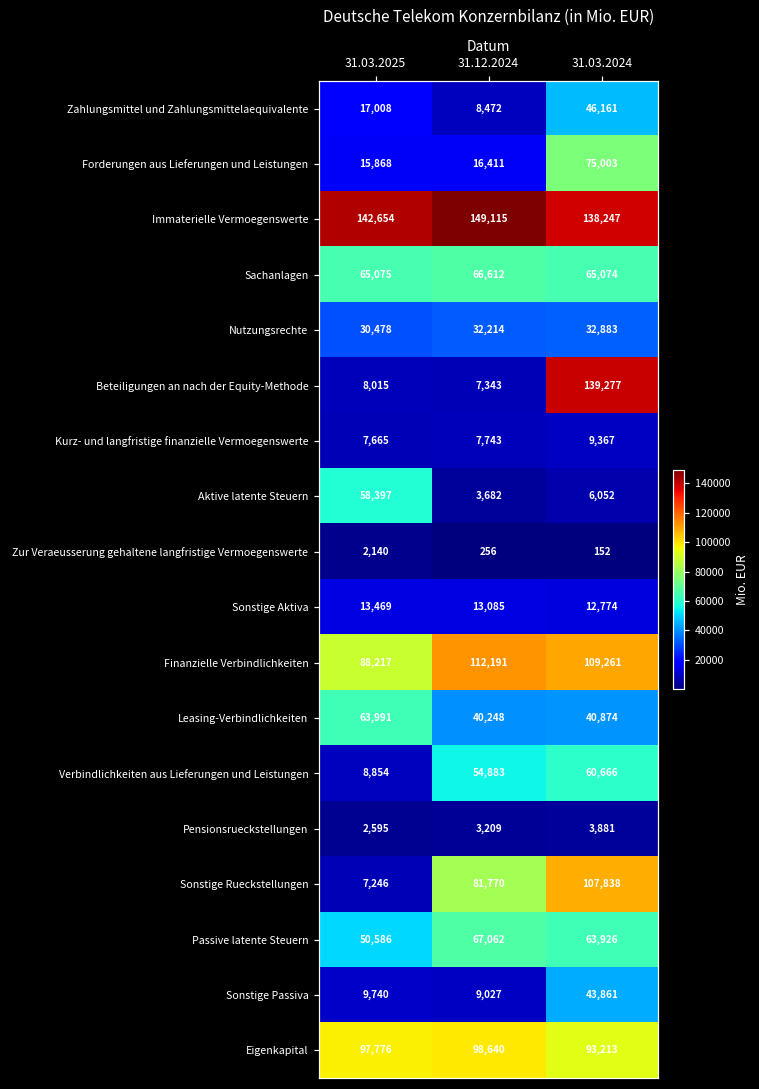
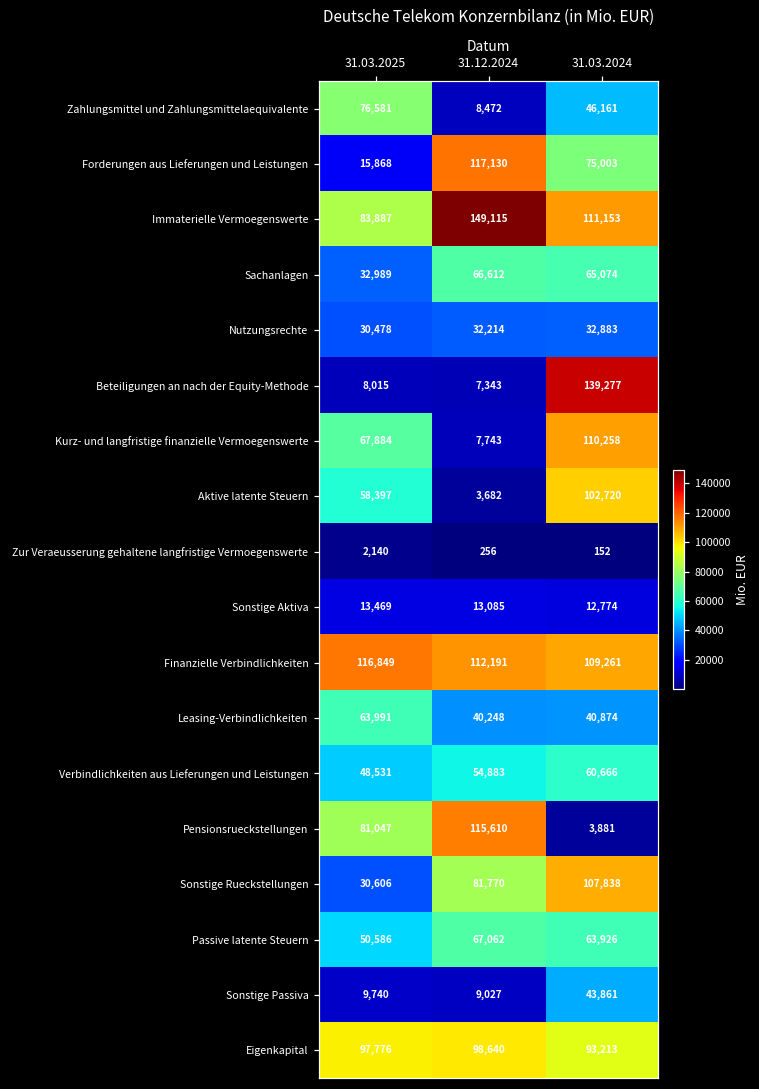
  {
    "Zahlungsmittel und Zahlungsmittelaequivalente": {
-     "31.03.2025": "17,008",
+     "31.03.2025": "76,581",
      "31.12.2024": "8,472",
      "31.03.2024": "46,161"
    },
    "Forderungen aus Lieferungen und Leistungen": {
      "31.03.2025": "15,868",
-     "31.12.2024": "16,411",
+     "31.12.2024": "117,130",
      "31.03.2024": "75,003"
    },
    "Immaterielle Vermoegenswerte": {
-     "31.03.2025": "142,654",
+     "31.03.2025": "83,887",
      "31.12.2024": "149,115",
-     "31.03.2024": "138,247"
+     "31.03.2024": "111,153"
    },
    "Sachanlagen": {
-     "31.03.2025": "65,075",
+     "31.03.2025": "32,989",
      "31.12.2024": "66,612",
      "31.03.2024": "65,074"
    },
    "Nutzungsrechte": {
      "31.03.2025": "30,478",
      "31.12.2024": "32,214",
      "31.03.2024": "32,883"
    },
    "Beteiligungen an nach der Equity-Methode": {
      "31.03.2025": "8,015",
      "31.12.2024": "7,343",
      "31.03.2024": "139,277"
    },
    "Kurz- und langfristige finanzielle Vermoegenswerte": {
-     "31.03.2025": "7,665",
+     "31.03.2025": "67,884",
      "31.12.2024": "7,743",
-     "31.03.2024": "9,367"
+     "31.03.2024": "110,258"
    },
    "Aktive latente Steuern": {
      "31.03.2025": "58,397",
      "31.12.2024": "3,682",
-     "31.03.2024": "6,052"
+     "31.03.2024": "102,720"
    },
    "Zur Veraeusserung gehaltene langfristige Vermoegenswerte": {
      "31.03.2025": "2,140",
      "31.12.2024": "256",
      "31.03.2024": "152"
    },
    "Sonstige Aktiva": {
      "31.03.2025": "13,469",
      "31.12.2024": "13,085",
      "31.03.2024": "12,774"
    },
    "Finanzielle Verbindlichkeiten": {
-     "31.03.2025": "88,217",
+     "31.03.2025": "116,849",
      "31.12.2024": "112,191",
      "31.03.2024": "109,261"
    },
    "Leasing-Verbindlichkeiten": {
      "31.03.2025": "63,991",
      "31.12.2024": "40,248",
      "31.03.2024": "40,874"
    },
    "Verbindlichkeiten aus Lieferungen und Leistungen": {
-     "31.03.2025": "8,854",
+     "31.03.2025": "48,531",
      "31.12.2024": "54,883",
      "31.03.2024": "60,666"
    },
    "Pensionsrueckstellungen": {
-     "31.03.2025": "2,595",
-     "31.12.2024": "3,209",
+     "31.03.2025": "81,047",
+     "31.12.2024": "115,610",
      "31.03.2024": "3,881"
    },
    "Sonstige Rueckstellungen": {
-     "31.03.2025": "7,246",
+     "31.03.2025": "30,606",
      "31.12.2024": "81,770",
      "31.03.2024": "107,838"
    },
    "Passive latente Steuern": {
      "31.03.2025": "50,586",
      "31.12.2024": "67,062",
      "31.03.2024": "63,926"
    },
    "Sonstige Passiva": {
      "31.03.2025": "9,740",
      "31.12.2024": "9,027",
      "31.03.2024": "43,861"
    },
    "Eigenkapital": {
      "31.03.2025": "97,776",
      "31.12.2024": "98,640",
      "31.03.2024": "93,213"
    }
  }
